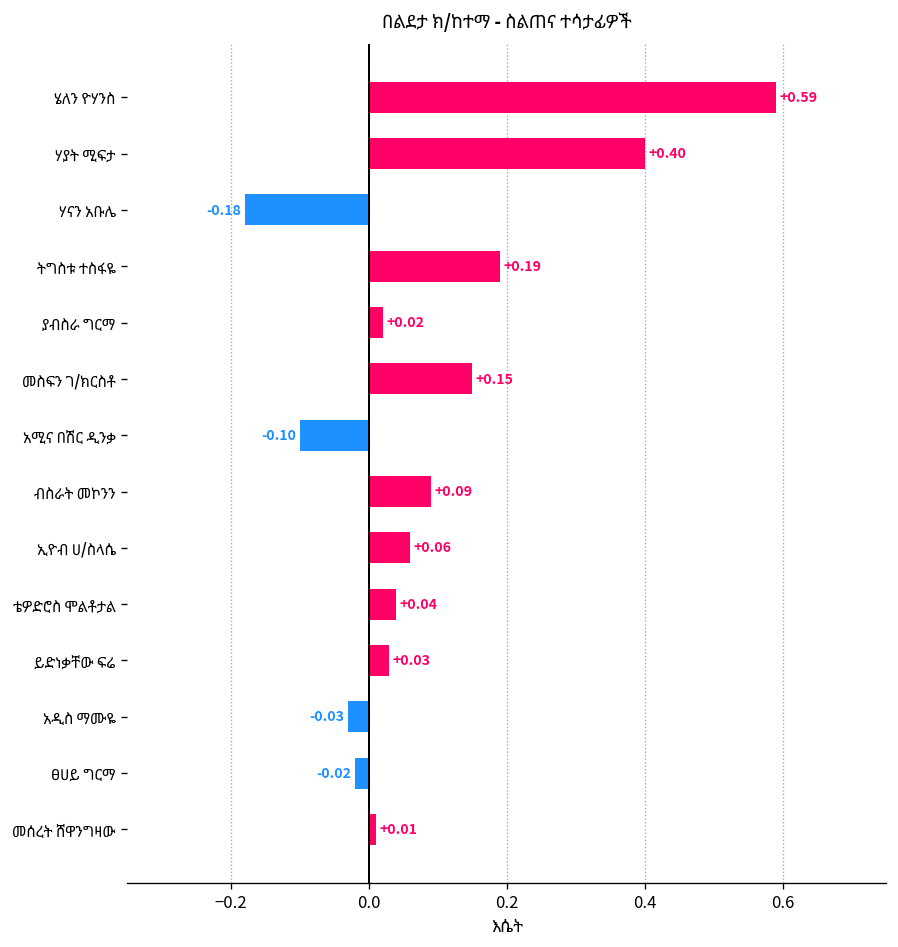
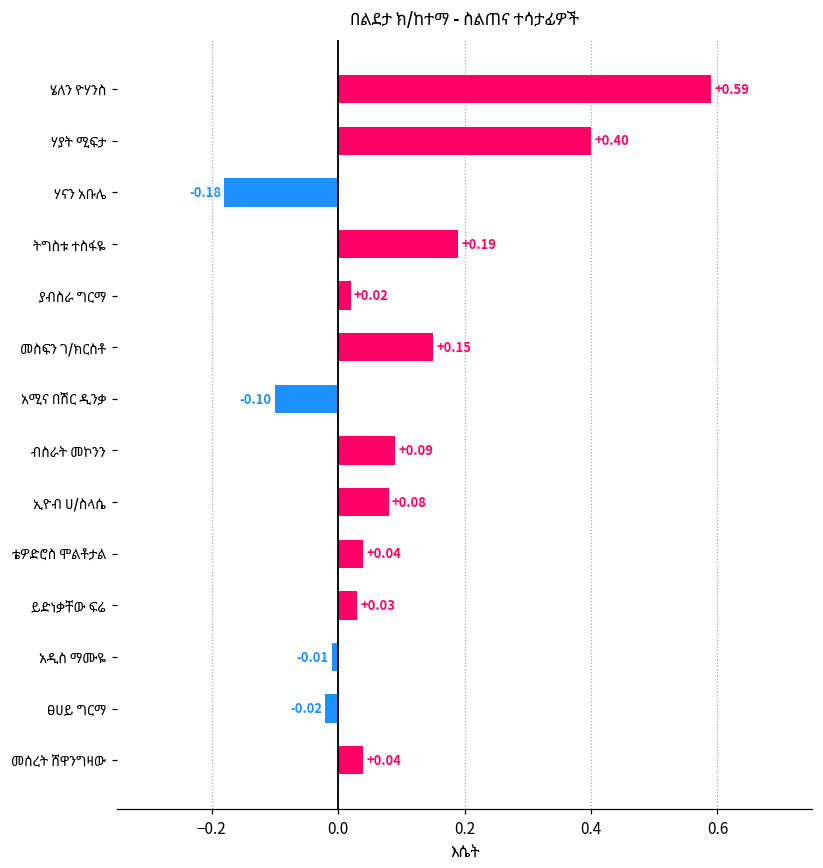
  {
    "ሄለን ዮሃንስ": "+0.59",
    "ሃያት ሚፍታ": "+0.40",
    "ሃናን አቡሌ": "-0.18",
    "ትግስቱ ተስፋዬ": "+0.19",
    "ያብስራ ግርማ": "+0.02",
    "መስፍን ገ/ክርስቶ": "+0.15",
    "አሚና በሽር ዲንቃ": "-0.10",
    "ብስራት መኮንን": "+0.09",
-   "ኢዮብ ሀ/ስላሴ": "+0.06",
+   "ኢዮብ ሀ/ስላሴ": "+0.08",
    "ቴዎድሮስ ሞልቶታል": "+0.04",
    "ይድነቃቸው ፍሬ": "+0.03",
-   "አዲስ ማሙዬ": "-0.03",
+   "አዲስ ማሙዬ": "-0.01",
    "ፀሀይ ግርማ": "-0.02",
-   "መሰረት ሸዋንግዛው": "+0.01"
+   "መሰረት ሸዋንግዛው": "+0.04"
  }
